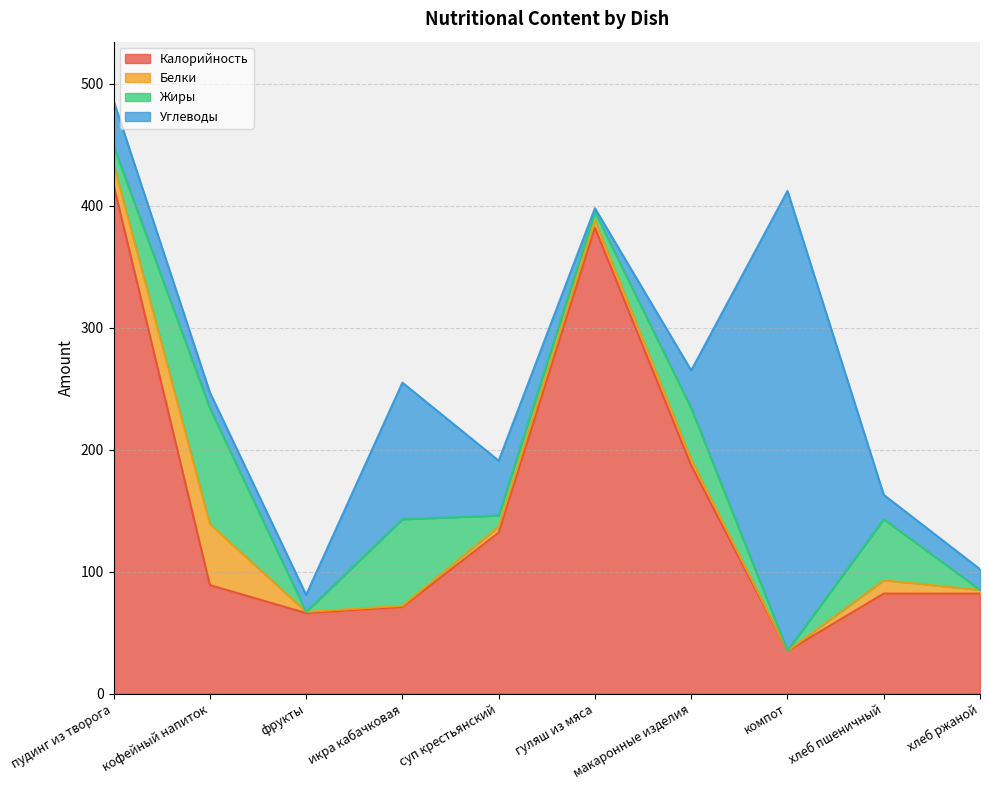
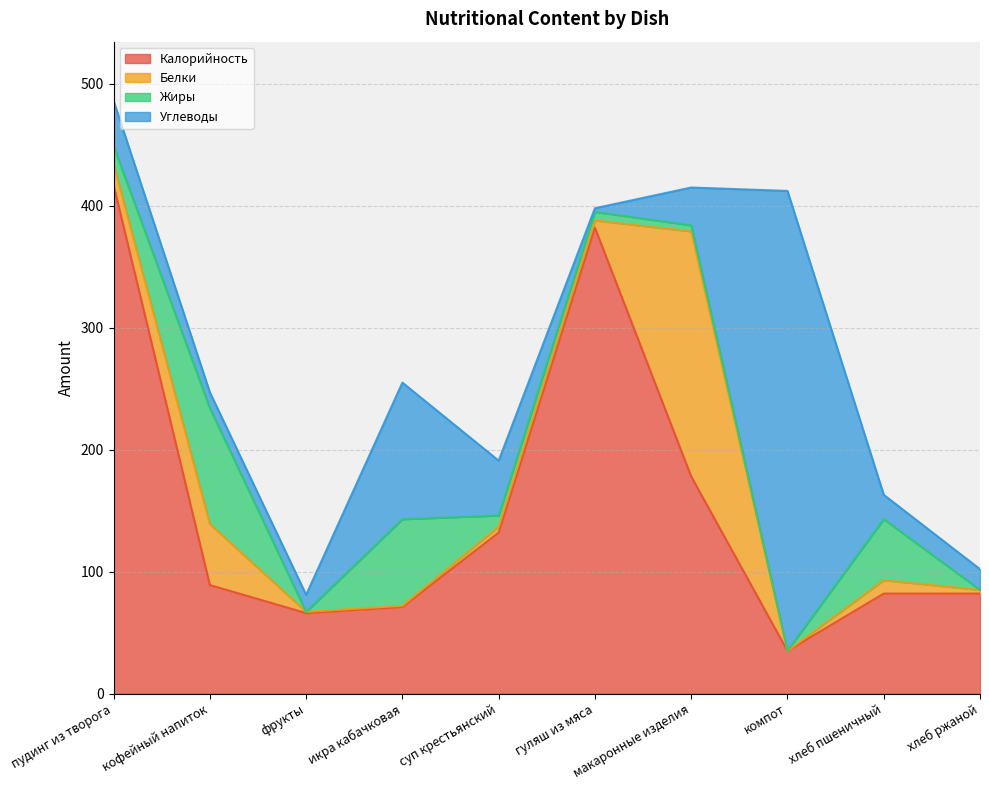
  {
    "Калорийность": {
      "пудинг из творога": 417,
      "кофейный напиток": 89,
      "суп крестьянский": 132,
      "гуляш из мяса": 382,
-     "макаронные изделия": 187,
+     "макаронные изделия": 178,
      "хлеб пшеничный": 82,
      "хлеб ржаной": 82
    },
    "Белки": {
      "пудинг из творога": 17,
      "кофейный напиток": 50,
      "суп крестьянский": 5,
      "гуляш из мяса": 6,
-     "макаронные изделия": 5,
+     "макаронные изделия": 201,
      "хлеб пшеничный": 11
    },
    "Жиры": {
      "пудинг из творога": 15,
      "кофейный напиток": 95,
      "икра кабачковая": 71,
      "суп крестьянский": 9,
      "гуляш из мяса": 7,
-     "макаронные изделия": 42,
+     "макаронные изделия": 5,
      "хлеб пшеничный": 50
    },
    "Углеводы": {
      "пудинг из творога": 37,
      "кофейный напиток": 13,
      "фрукты": 14,
      "икра кабачковая": 112,
      "суп крестьянский": 45,
      "гуляш из мяса": 3,
      "макаронные изделия": 31,
      "компот": 377,
      "хлеб пшеничный": 20,
      "хлеб ржаной": 17
    }
  }
